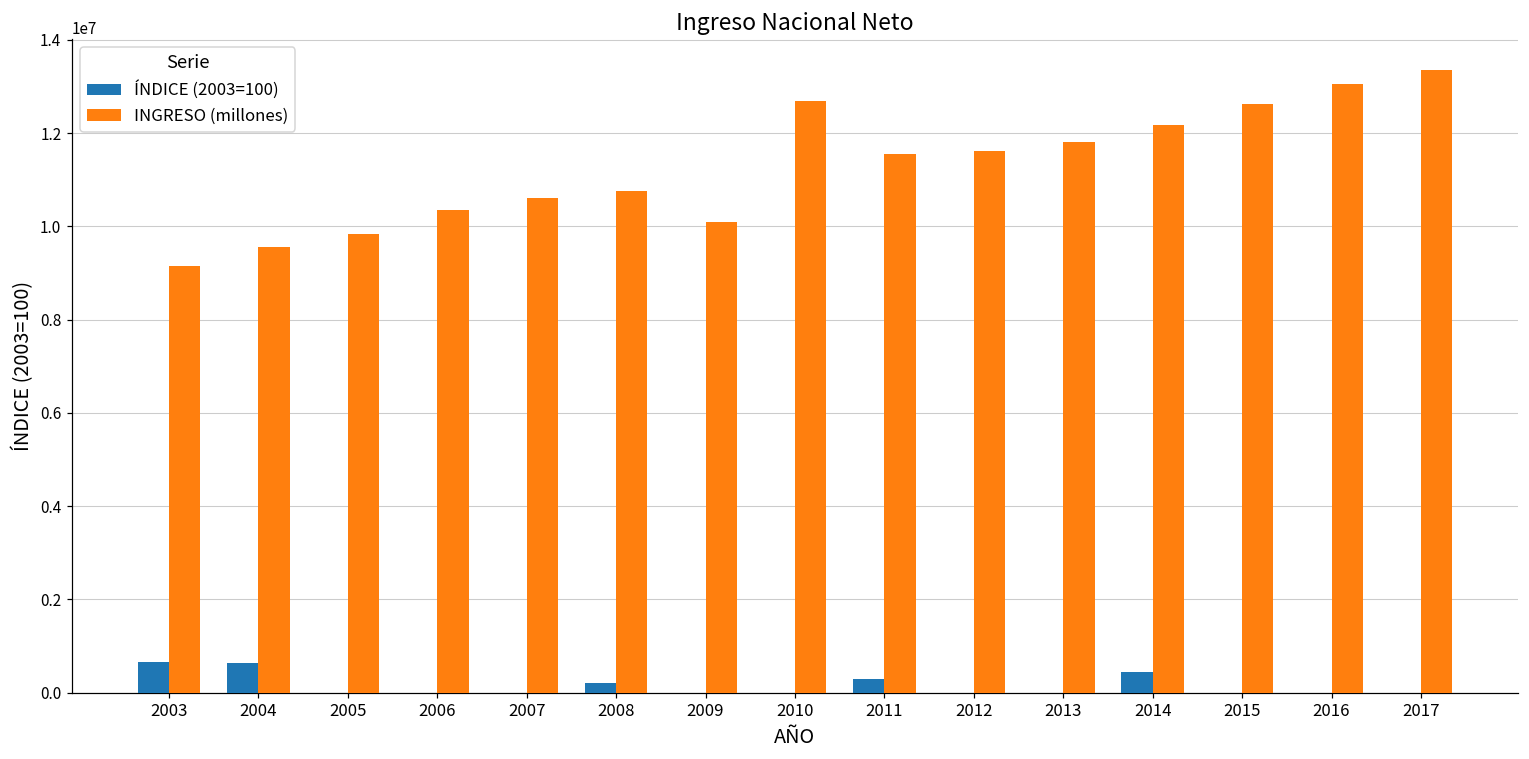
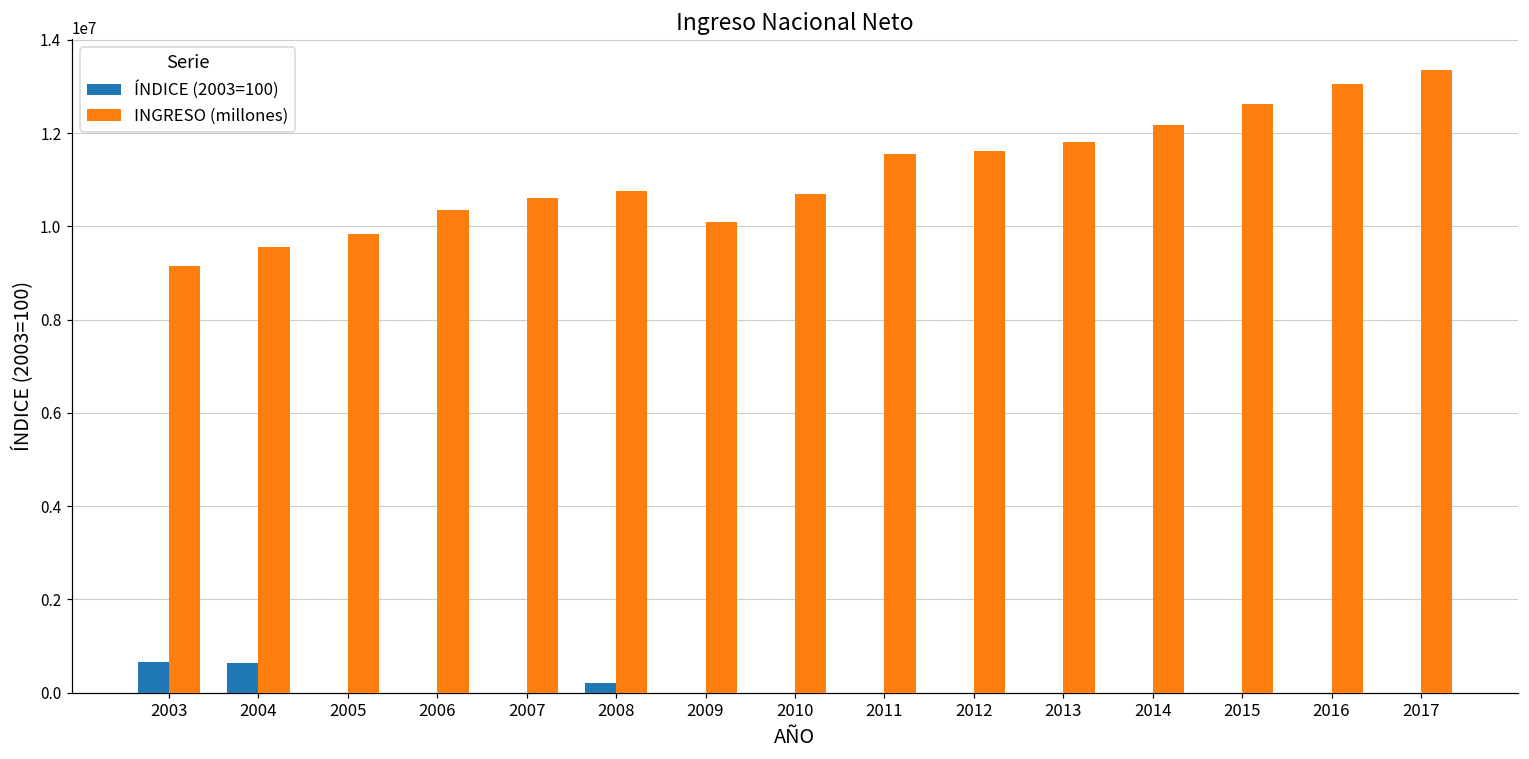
  {
    "ÍNDICE (2003=100)": {
      "2003": 700000,
      "2004": 600000,
      "2008": 200000,
-     "2011": 300000,
-     "2014": 500000
+     "2011": 0,
+     "2014": 0
    },
    "INGRESO (millones)": {
      "2003": 9100000,
      "2004": 9600000,
      "2005": 9800000,
      "2006": 10300000,
      "2007": 10600000,
      "2008": 10800000,
      "2009": 10100000,
-     "2010": 12700000,
+     "2010": 10700000,
      "2011": 11500000,
      "2012": 11600000,
      "2013": 11800000,
      "2014": 12200000,
      "2015": 12600000,
      "2016": 13000000,
      "2017": 13400000
    }
  }
